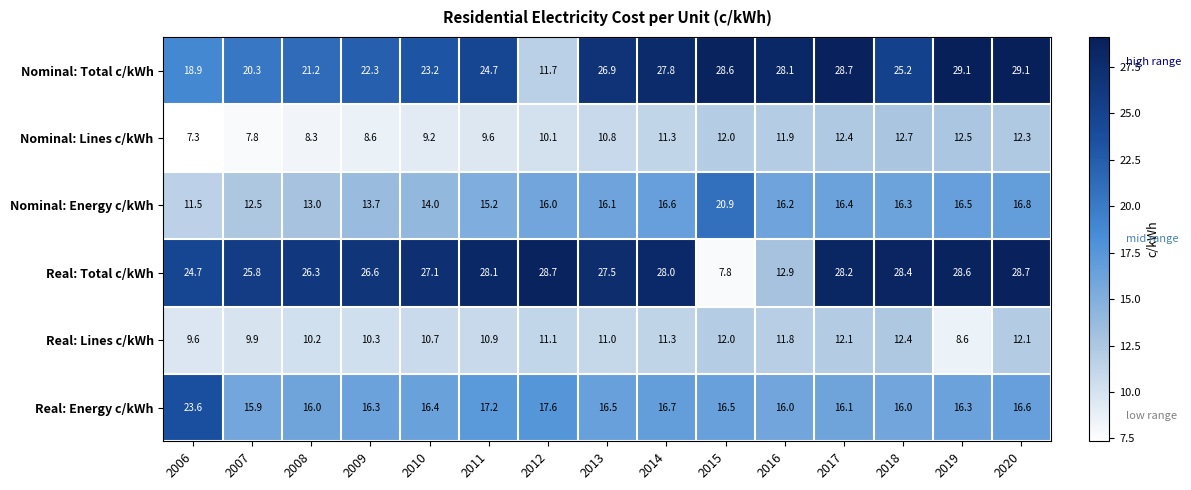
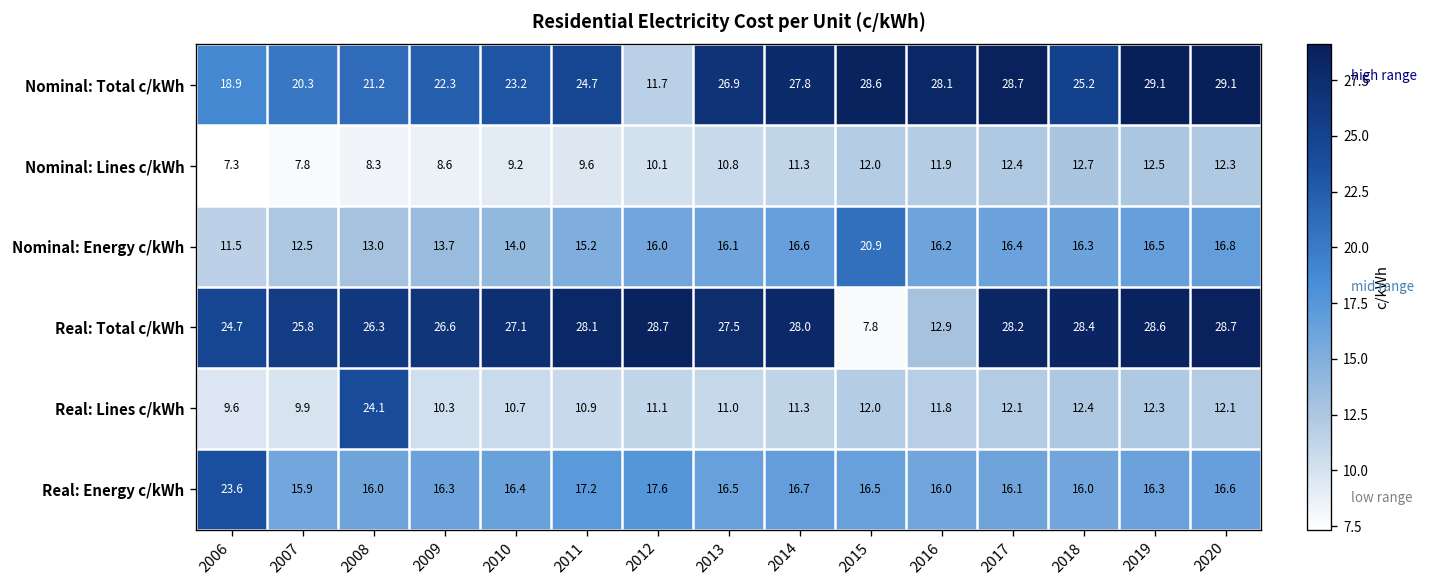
  {
    "Nominal: Total c/kWh": {
      "2006": 18.9,
      "2007": 20.3,
      "2008": 21.2,
      "2009": 22.3,
      "2010": 23.2,
      "2011": 24.7,
      "2012": 11.7,
      "2013": 26.9,
      "2014": 27.8,
      "2015": 28.6,
      "2016": 28.1,
      "2017": 28.7,
      "2018": 25.2,
      "2019": 29.1,
      "2020": 29.1
    },
    "Nominal: Lines c/kWh": {
      "2006": 7.3,
      "2007": 7.8,
      "2008": 8.3,
      "2009": 8.6,
      "2010": 9.2,
      "2011": 9.6,
      "2012": 10.1,
      "2013": 10.8,
      "2014": 11.3,
      "2015": 12.0,
      "2016": 11.9,
      "2017": 12.4,
      "2018": 12.7,
      "2019": 12.5,
      "2020": 12.3
    },
    "Nominal: Energy c/kWh": {
      "2006": 11.5,
      "2007": 12.5,
      "2008": 13.0,
      "2009": 13.7,
      "2010": 14.0,
      "2011": 15.2,
      "2012": 16.0,
      "2013": 16.1,
      "2014": 16.6,
      "2015": 20.9,
      "2016": 16.2,
      "2017": 16.4,
      "2018": 16.3,
      "2019": 16.5,
      "2020": 16.8
    },
    "Real: Total c/kWh": {
      "2006": 24.7,
      "2007": 25.8,
      "2008": 26.3,
      "2009": 26.6,
      "2010": 27.1,
      "2011": 28.1,
      "2012": 28.7,
      "2013": 27.5,
      "2014": 28.0,
      "2015": 7.8,
      "2016": 12.9,
      "2017": 28.2,
      "2018": 28.4,
      "2019": 28.6,
      "2020": 28.7
    },
    "Real: Lines c/kWh": {
      "2006": 9.6,
      "2007": 9.9,
-     "2008": 10.2,
+     "2008": 24.1,
      "2009": 10.3,
      "2010": 10.7,
      "2011": 10.9,
      "2012": 11.1,
      "2013": 11.0,
      "2014": 11.3,
      "2015": 12.0,
      "2016": 11.8,
      "2017": 12.1,
      "2018": 12.4,
-     "2019": 8.6,
+     "2019": 12.3,
      "2020": 12.1
    },
    "Real: Energy c/kWh": {
      "2006": 23.6,
      "2007": 15.9,
      "2008": 16.0,
      "2009": 16.3,
      "2010": 16.4,
      "2011": 17.2,
      "2012": 17.6,
      "2013": 16.5,
      "2014": 16.7,
      "2015": 16.5,
      "2016": 16.0,
      "2017": 16.1,
      "2018": 16.0,
      "2019": 16.3,
      "2020": 16.6
    }
  }
